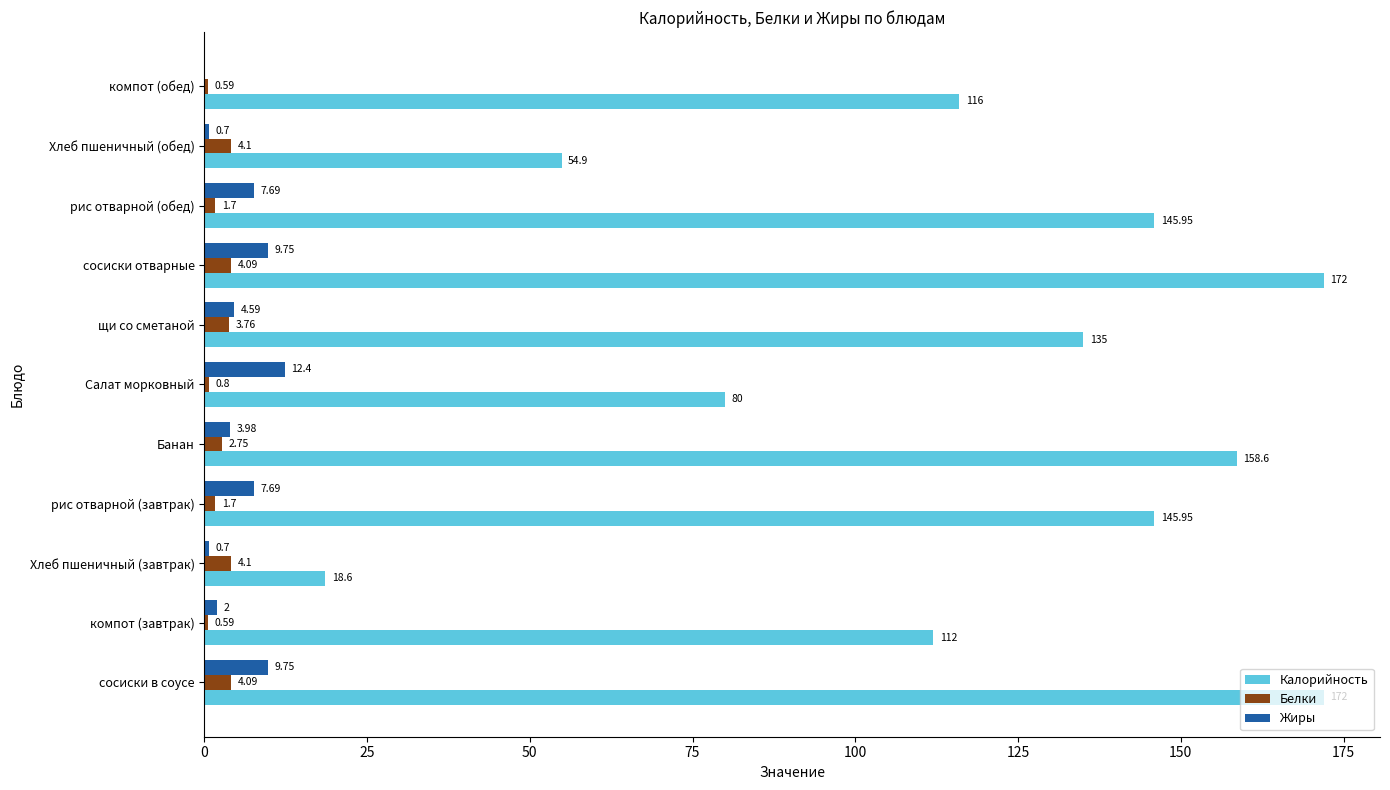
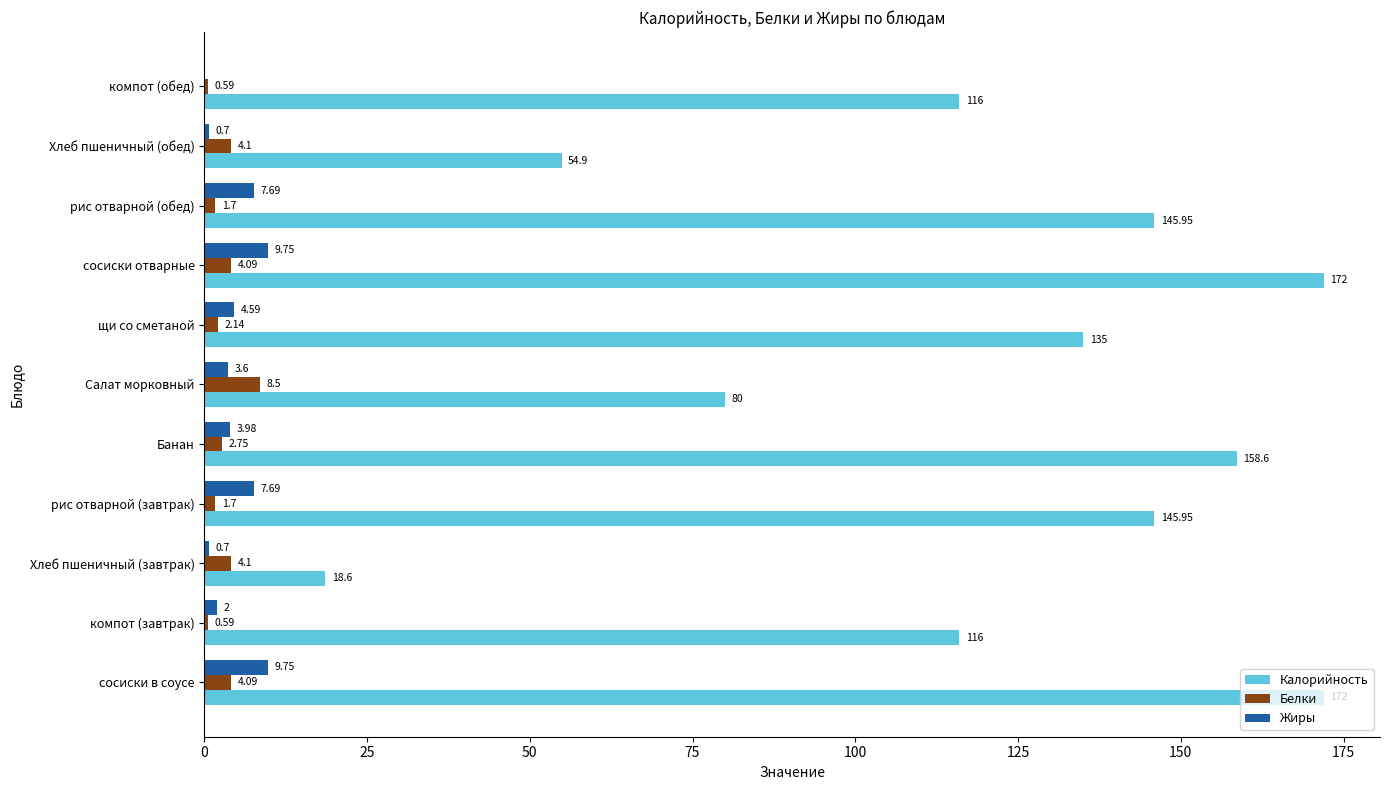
  {
    "Калорийность": {
      "компот (обед)": 116,
      "Хлеб пшеничный (обед)": 54.9,
      "рис отварной (обед)": 145.95,
      "сосиски отварные": 172,
      "щи со сметаной": 135,
      "Салат морковный": 80,
      "Банан": 158.6,
      "рис отварной (завтрак)": 145.95,
      "Хлеб пшеничный (завтрак)": 18.6,
-     "компот (завтрак)": 112
+     "компот (завтрак)": 116
    },
    "Белки": {
      "компот (обед)": 0.59,
      "Хлеб пшеничный (обед)": 4.1,
      "рис отварной (обед)": 1.7,
      "сосиски отварные": 4.09,
-     "щи со сметаной": 3.76,
-     "Салат морковный": 0.8,
+     "щи со сметаной": 2.14,
+     "Салат морковный": 8.5,
      "Банан": 2.75,
      "рис отварной (завтрак)": 1.7,
      "Хлеб пшеничный (завтрак)": 4.1,
      "компот (завтрак)": 0.59,
      "сосиски в соусе": 4.09
    },
    "Жиры": {
      "Хлеб пшеничный (обед)": 0.7,
      "рис отварной (обед)": 7.69,
      "сосиски отварные": 9.75,
      "щи со сметаной": 4.59,
-     "Салат морковный": 12.4,
+     "Салат морковный": 3.6,
      "Банан": 3.98,
      "рис отварной (завтрак)": 7.69,
      "Хлеб пшеничный (завтрак)": 0.7,
      "компот (завтрак)": 2,
      "сосиски в соусе": 9.75
    }
  }
